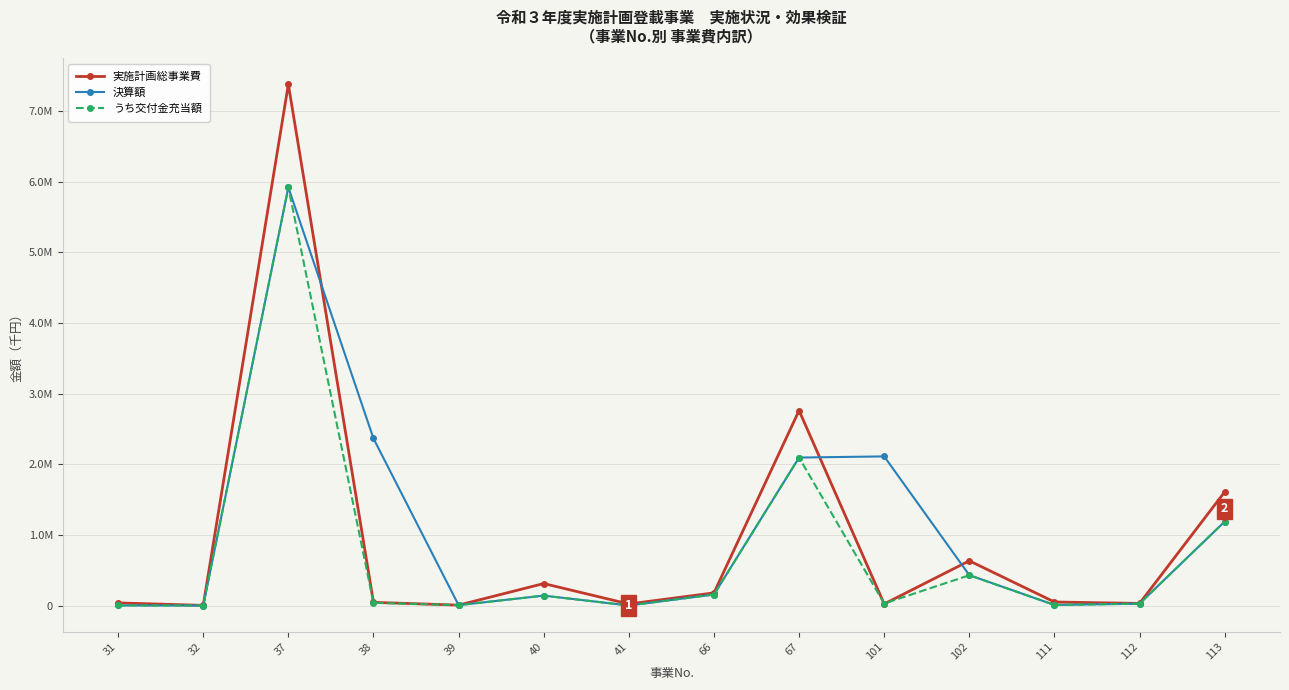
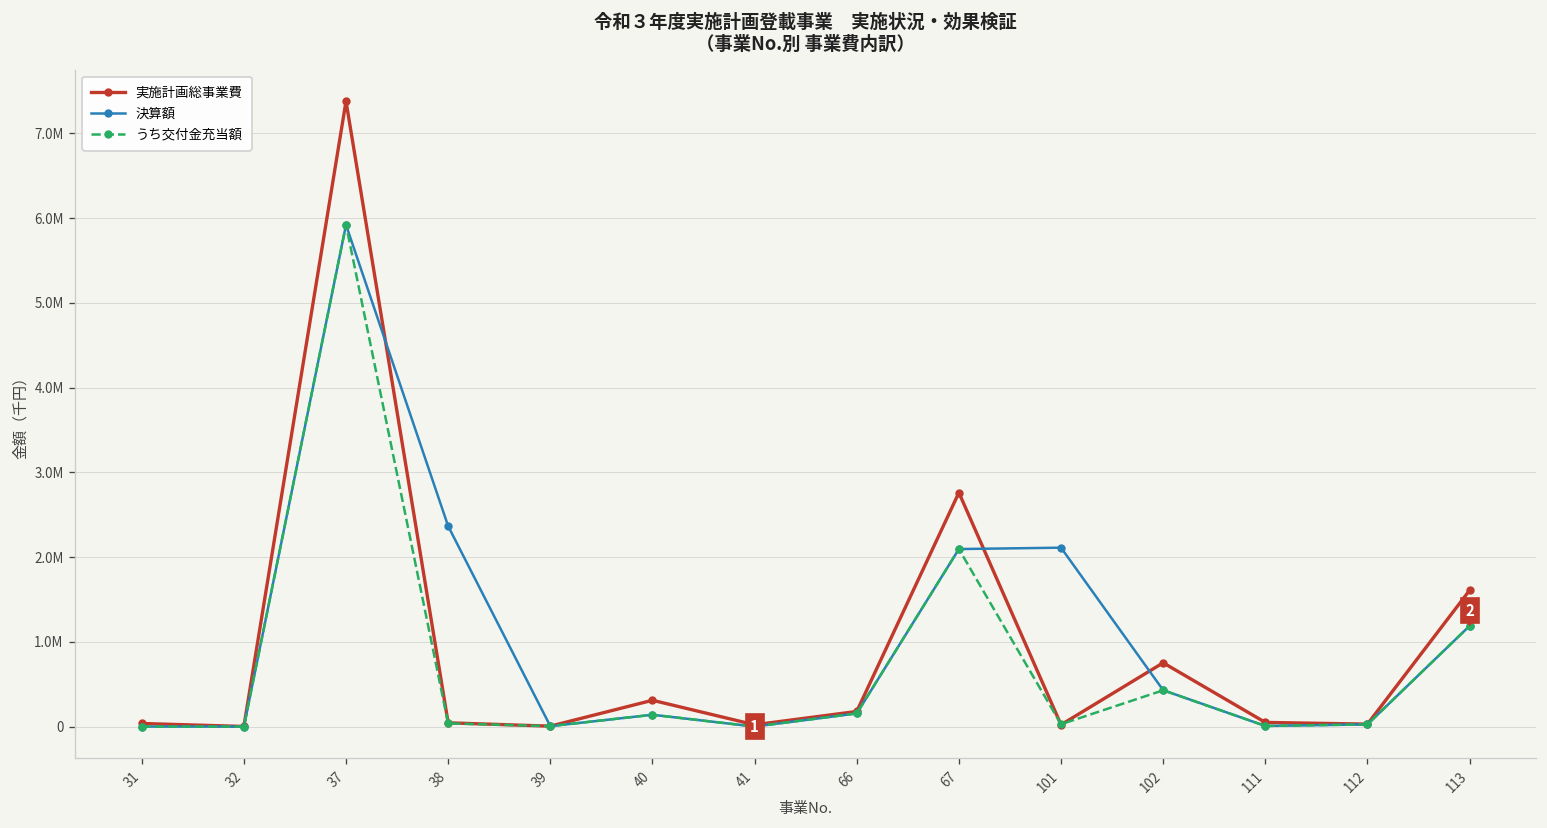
  {
    "実施計画総事業費": {
      "31": 0,
      "37": 7400000,
      "40": 300000,
      "67": 2800000,
-     "102": 600000,
+     "102": 800000,
      "111": 100000,
      "113": 1600000
    },
    "決算額": {
      "38": 2400000,
      "101": 2100000
    }
  }
